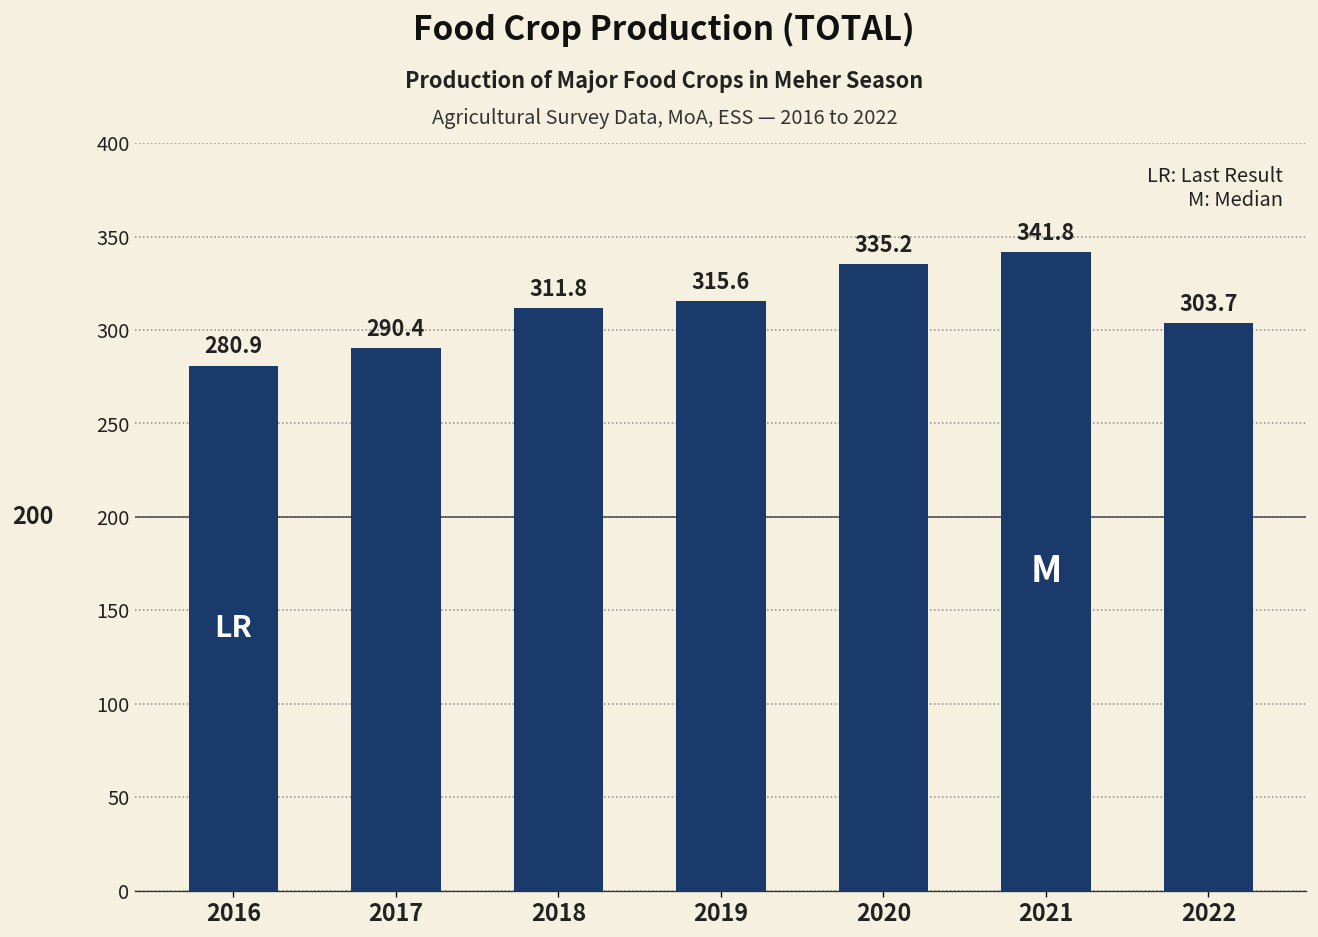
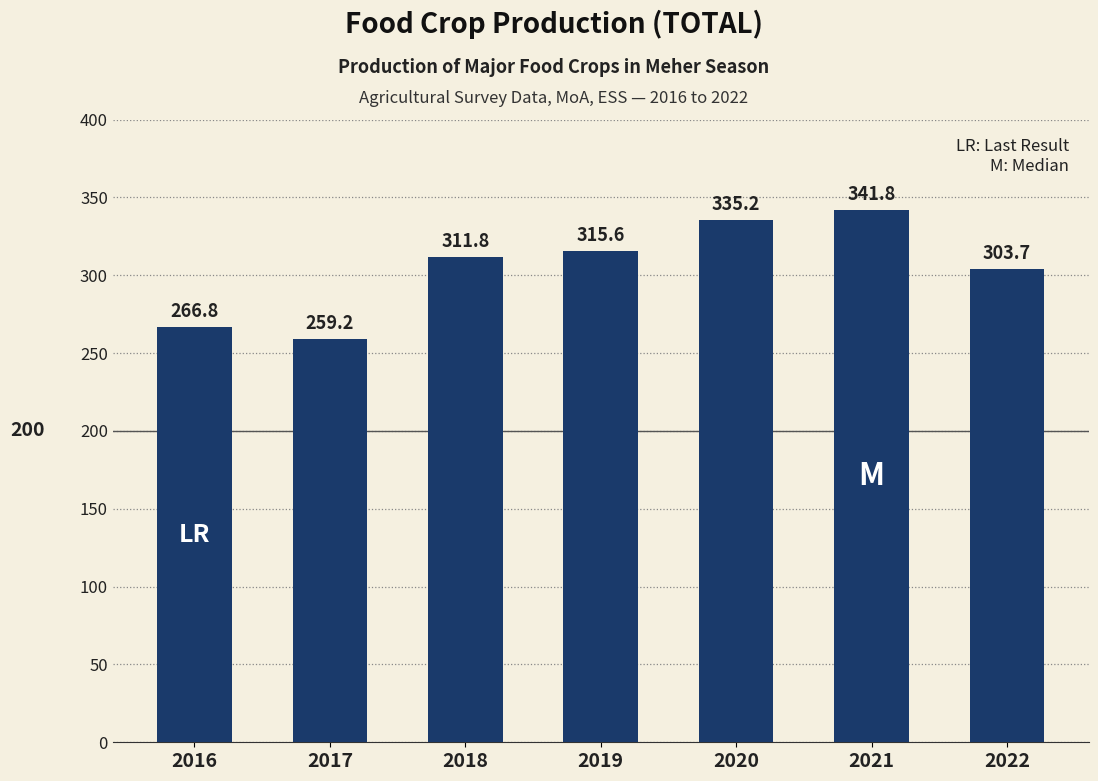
  {
-   "2016": 280.9,
-   "2017": 290.4,
+   "2016": 266.8,
+   "2017": 259.2,
    "2018": 311.8,
    "2019": 315.6,
    "2020": 335.2,
    "2021": 341.8,
    "2022": 303.7
  }
